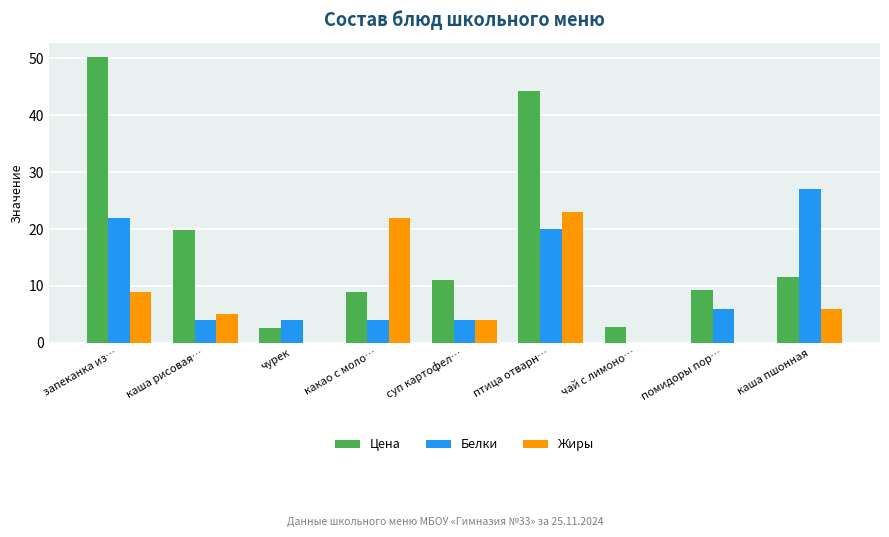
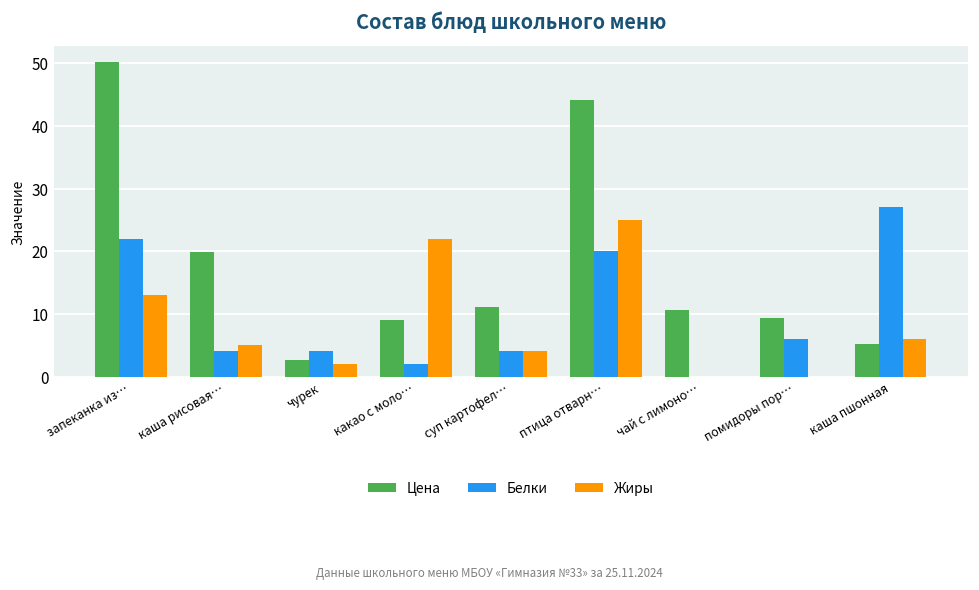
  {
    "Цена": {
      "запеканка из…": 50,
      "каша рисовая…": 20,
      "чурек": 3,
      "какао с моло…": 9,
      "суп картофел…": 11,
      "птица отварн…": 44,
-     "чай с лимоно…": 3,
+     "чай с лимоно…": 11,
      "помидоры пор…": 9,
-     "каша пшонная": 12
+     "каша пшонная": 5
    },
    "Белки": {
      "запеканка из…": 22,
      "каша рисовая…": 4,
      "чурек": 4,
-     "какао с моло…": 4,
+     "какао с моло…": 2,
      "суп картофел…": 4,
      "птица отварн…": 20,
      "чай с лимоно…": 0,
      "помидоры пор…": 6,
      "каша пшонная": 27
    },
    "Жиры": {
-     "запеканка из…": 9,
+     "запеканка из…": 13,
      "каша рисовая…": 5,
-     "чурек": 0,
+     "чурек": 2,
      "какао с моло…": 22,
      "суп картофел…": 4,
-     "птица отварн…": 23,
+     "птица отварн…": 25,
      "чай с лимоно…": 0,
      "помидоры пор…": 0,
      "каша пшонная": 6
    }
  }
